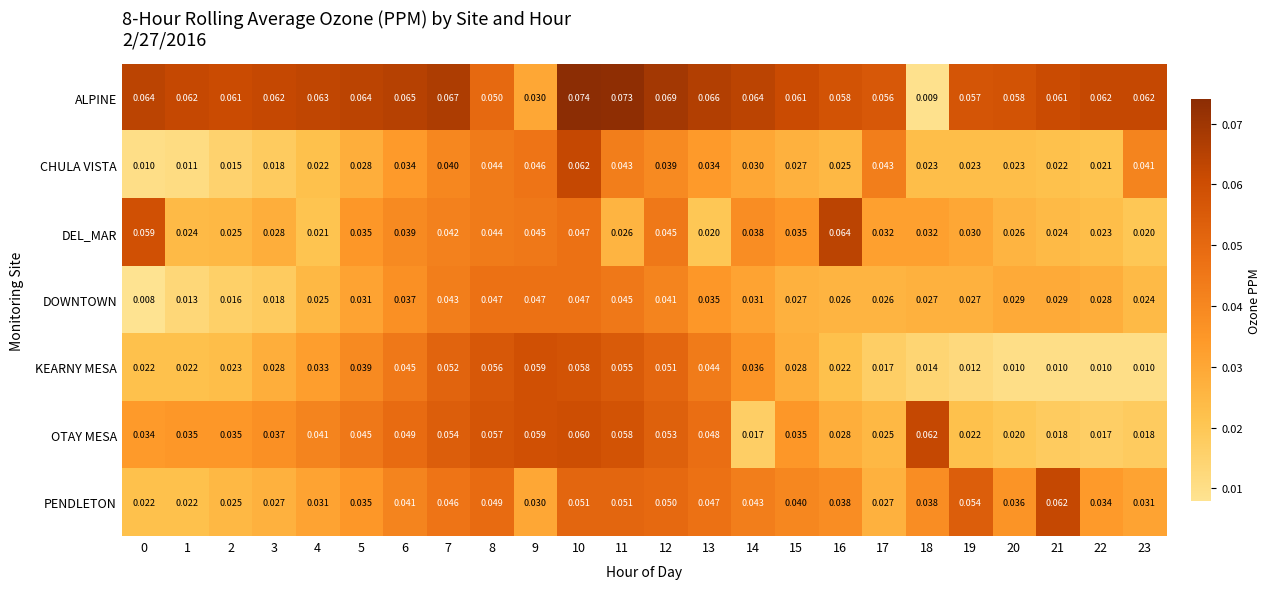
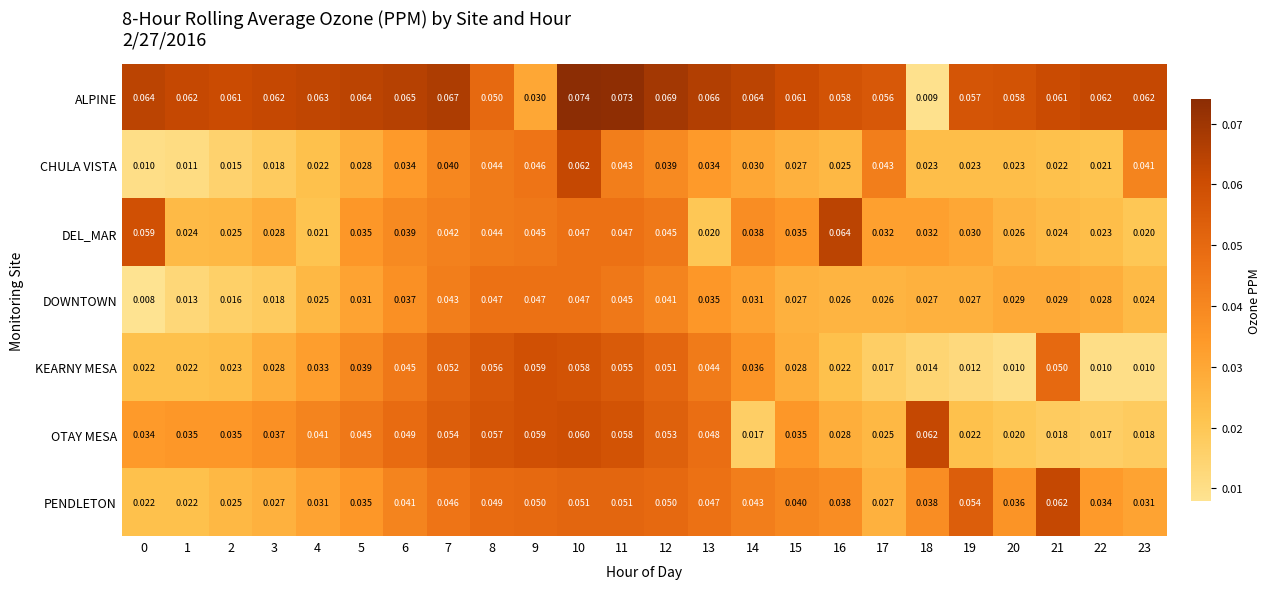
  {
    "ALPINE": {
      "0": 0.064,
      "1": 0.062,
      "2": 0.061,
      "3": 0.062,
      "4": 0.063,
      "5": 0.064,
      "6": 0.065,
      "7": 0.067,
      "8": 0.050,
      "9": 0.030,
      "10": 0.074,
      "11": 0.073,
      "12": 0.069,
      "13": 0.066,
      "14": 0.064,
      "15": 0.061,
      "16": 0.058,
      "17": 0.056,
      "18": 0.009,
      "19": 0.057,
      "20": 0.058,
      "21": 0.061,
      "22": 0.062,
      "23": 0.062
    },
    "CHULA VISTA": {
      "0": 0.010,
      "1": 0.011,
      "2": 0.015,
      "3": 0.018,
      "4": 0.022,
      "5": 0.028,
      "6": 0.034,
      "7": 0.040,
      "8": 0.044,
      "9": 0.046,
      "10": 0.062,
      "11": 0.043,
      "12": 0.039,
      "13": 0.034,
      "14": 0.030,
      "15": 0.027,
      "16": 0.025,
      "17": 0.043,
      "18": 0.023,
      "19": 0.023,
      "20": 0.023,
      "21": 0.022,
      "22": 0.021,
      "23": 0.041
    },
    "DEL_MAR": {
      "0": 0.059,
      "1": 0.024,
      "2": 0.025,
      "3": 0.028,
      "4": 0.021,
      "5": 0.035,
      "6": 0.039,
      "7": 0.042,
      "8": 0.044,
      "9": 0.045,
      "10": 0.047,
-     "11": 0.026,
+     "11": 0.047,
      "12": 0.045,
      "13": 0.020,
      "14": 0.038,
      "15": 0.035,
      "16": 0.064,
      "17": 0.032,
      "18": 0.032,
      "19": 0.030,
      "20": 0.026,
      "21": 0.024,
      "22": 0.023,
      "23": 0.020
    },
    "DOWNTOWN": {
      "0": 0.008,
      "1": 0.013,
      "2": 0.016,
      "3": 0.018,
      "4": 0.025,
      "5": 0.031,
      "6": 0.037,
      "7": 0.043,
      "8": 0.047,
      "9": 0.047,
      "10": 0.047,
      "11": 0.045,
      "12": 0.041,
      "13": 0.035,
      "14": 0.031,
      "15": 0.027,
      "16": 0.026,
      "17": 0.026,
      "18": 0.027,
      "19": 0.027,
      "20": 0.029,
      "21": 0.029,
      "22": 0.028,
      "23": 0.024
    },
    "KEARNY MESA": {
      "0": 0.022,
      "1": 0.022,
      "2": 0.023,
      "3": 0.028,
      "4": 0.033,
      "5": 0.039,
      "6": 0.045,
      "7": 0.052,
      "8": 0.056,
      "9": 0.059,
      "10": 0.058,
      "11": 0.055,
      "12": 0.051,
      "13": 0.044,
      "14": 0.036,
      "15": 0.028,
      "16": 0.022,
      "17": 0.017,
      "18": 0.014,
      "19": 0.012,
      "20": 0.010,
-     "21": 0.010,
+     "21": 0.050,
      "22": 0.010,
      "23": 0.010
    },
    "OTAY MESA": {
      "0": 0.034,
      "1": 0.035,
      "2": 0.035,
      "3": 0.037,
      "4": 0.041,
      "5": 0.045,
      "6": 0.049,
      "7": 0.054,
      "8": 0.057,
      "9": 0.059,
      "10": 0.060,
      "11": 0.058,
      "12": 0.053,
      "13": 0.048,
      "14": 0.017,
      "15": 0.035,
      "16": 0.028,
      "17": 0.025,
      "18": 0.062,
      "19": 0.022,
      "20": 0.020,
      "21": 0.018,
      "22": 0.017,
      "23": 0.018
    },
    "PENDLETON": {
      "0": 0.022,
      "1": 0.022,
      "2": 0.025,
      "3": 0.027,
      "4": 0.031,
      "5": 0.035,
      "6": 0.041,
      "7": 0.046,
      "8": 0.049,
-     "9": 0.030,
+     "9": 0.050,
      "10": 0.051,
      "11": 0.051,
      "12": 0.050,
      "13": 0.047,
      "14": 0.043,
      "15": 0.040,
      "16": 0.038,
      "17": 0.027,
      "18": 0.038,
      "19": 0.054,
      "20": 0.036,
      "21": 0.062,
      "22": 0.034,
      "23": 0.031
    }
  }
